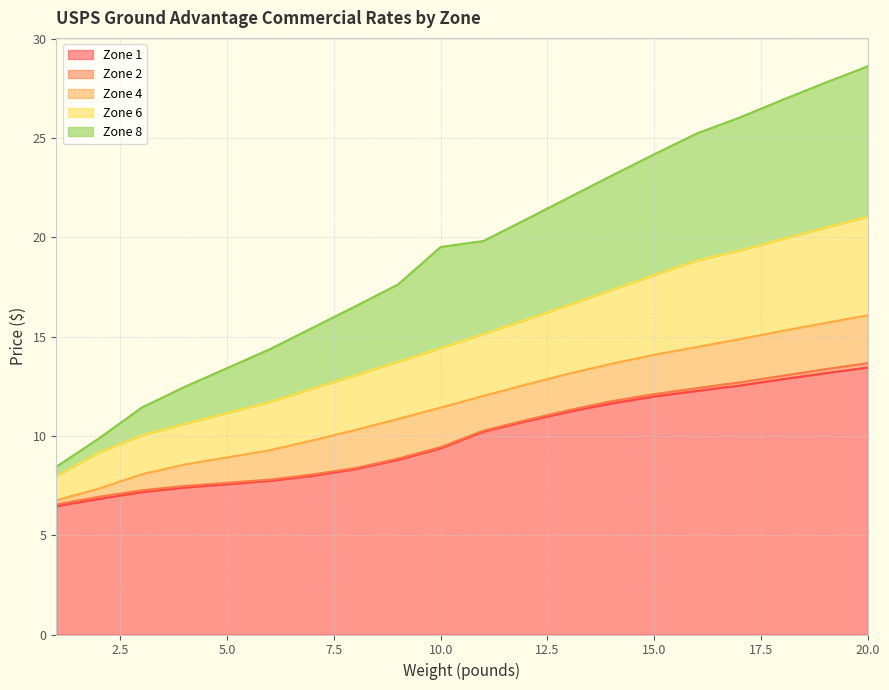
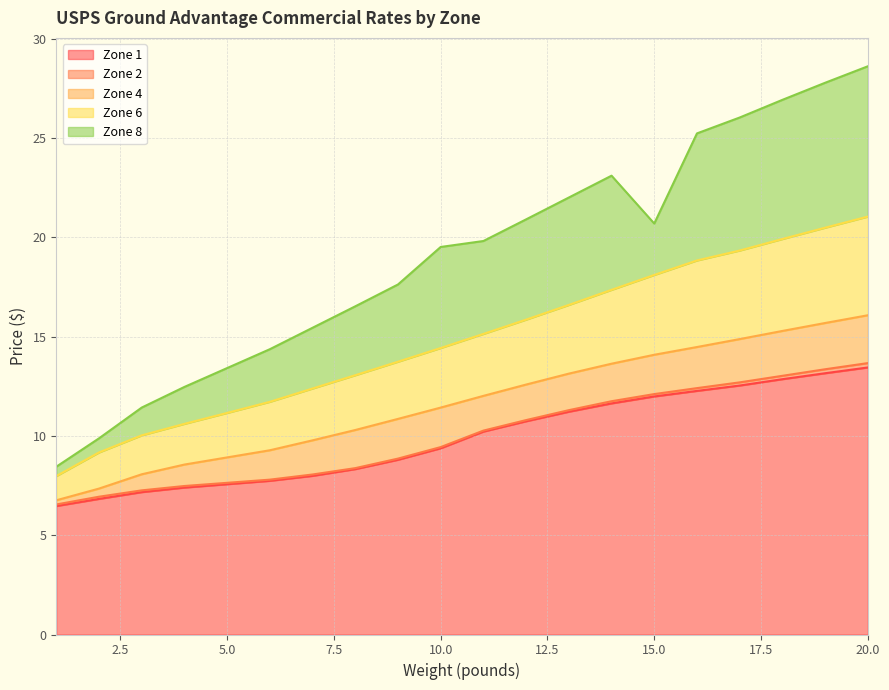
  {
    "Zone 8": {
      "5.0": 13.4,
      "10.0": 19.5,
-     "15.0": 24.2,
+     "15.0": 20.7,
      "20.0": 28.6
    }
  }
